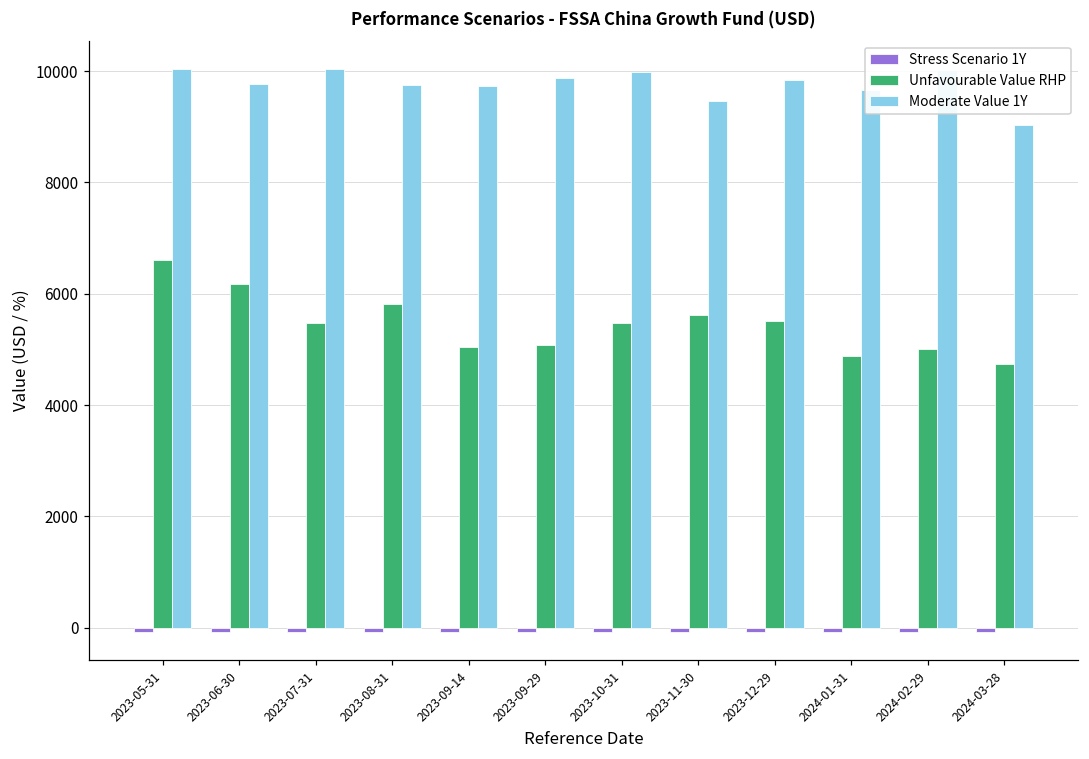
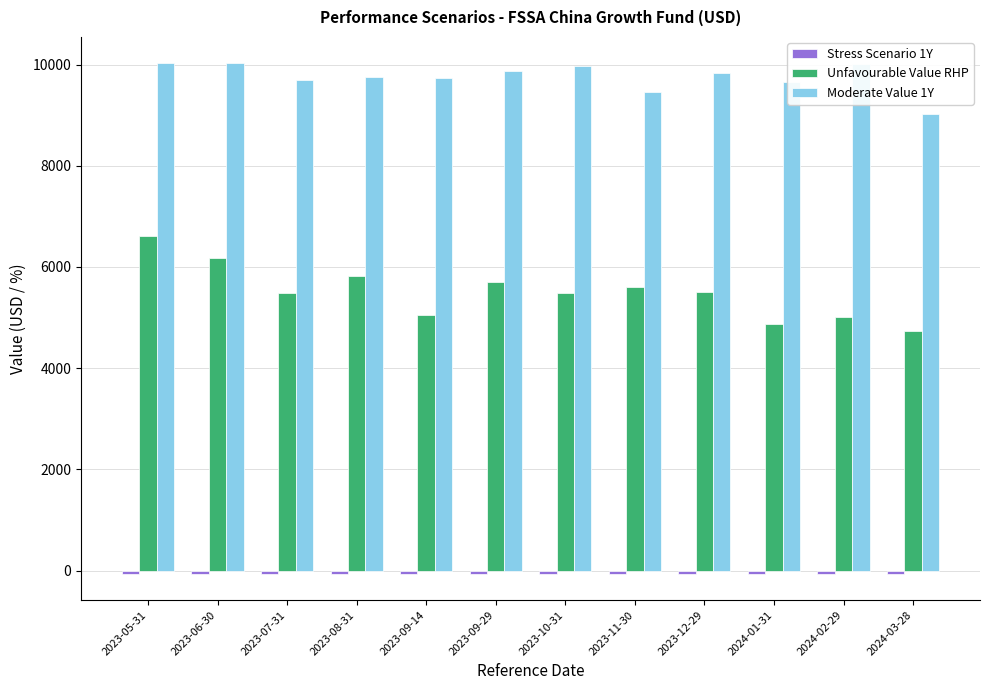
  {
    "Stress Scenario 1Y": {
      "2023-05-31": -100,
      "2023-06-30": -100,
      "2023-07-31": -100,
      "2023-08-31": -100,
      "2023-09-14": -100,
      "2023-09-29": -100,
      "2023-10-31": -100,
      "2023-11-30": -100,
      "2023-12-29": -100,
      "2024-01-31": -100,
      "2024-02-29": -100,
      "2024-03-28": -100
    },
    "Unfavourable Value RHP": {
      "2023-05-31": 6600,
      "2023-06-30": 6200,
      "2023-07-31": 5500,
      "2023-08-31": 5800,
      "2023-09-14": 5000,
-     "2023-09-29": 5100,
+     "2023-09-29": 5700,
      "2023-10-31": 5500,
      "2023-11-30": 5600,
      "2023-12-29": 5500,
      "2024-01-31": 4900,
      "2024-02-29": 5000,
      "2024-03-28": 4700
    },
    "Moderate Value 1Y": {
      "2023-05-31": 10000,
-     "2023-06-30": 9800,
-     "2023-07-31": 10000,
+     "2023-06-30": 10000,
+     "2023-07-31": 9700,
      "2023-08-31": 9800,
      "2023-09-14": 9700,
      "2023-09-29": 9900,
      "2023-10-31": 10000,
      "2023-11-30": 9500,
      "2023-12-29": 9800,
      "2024-03-28": 9000
    }
  }
